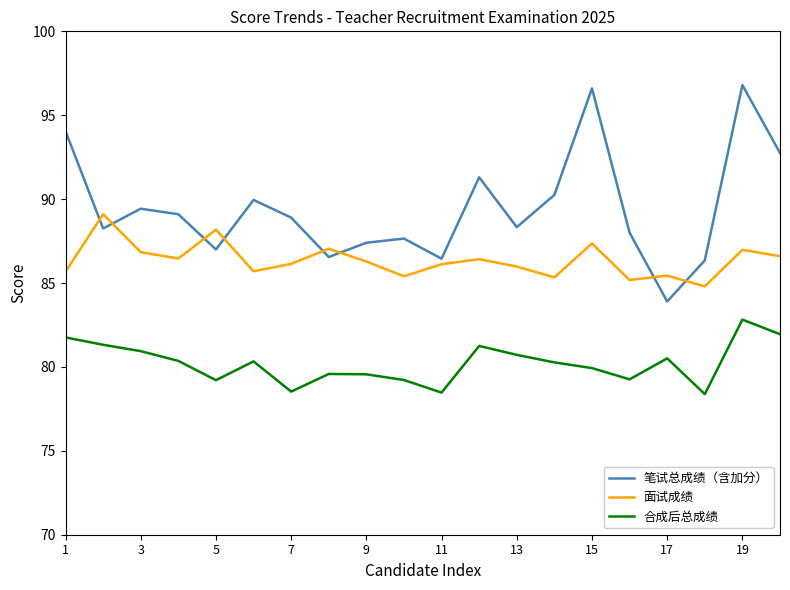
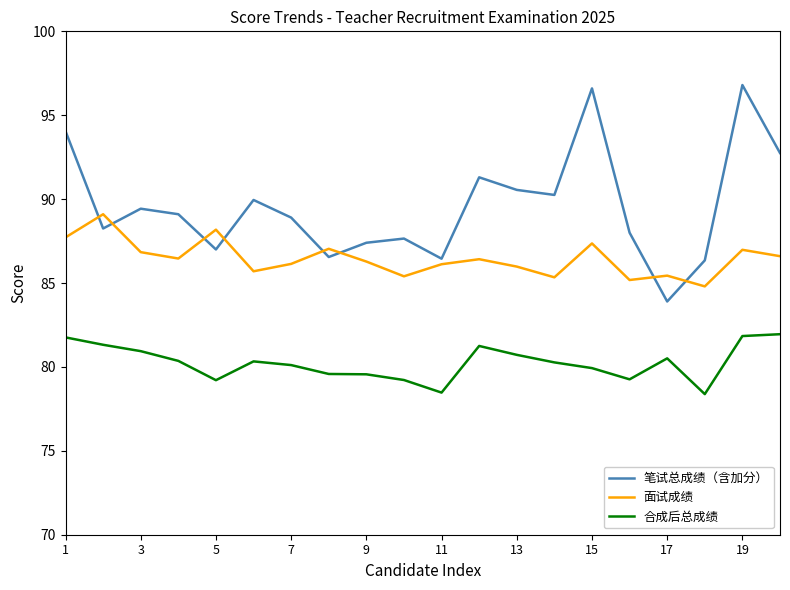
  {
    "笔试总成绩（含加分）": {
      "1": 94.1,
      "3": 89.4,
      "5": 87.0,
      "7": 88.9,
      "9": 87.4,
      "11": 86.5,
-     "13": 88.3,
+     "13": 90.6,
      "15": 96.6,
      "17": 83.9,
      "19": 96.8
    },
    "面试成绩": {
-     "1": 85.7,
+     "1": 87.7,
      "3": 86.8,
      "5": 88.2,
      "7": 86.1,
      "9": 86.3,
      "11": 86.1,
      "13": 86.0,
      "15": 87.4,
      "17": 85.4,
      "19": 87.0
    },
    "合成后总成绩": {
      "1": 81.8,
      "3": 80.9,
      "5": 79.2,
-     "7": 78.5,
+     "7": 80.1,
      "9": 79.6,
      "11": 78.5,
      "13": 80.7,
      "15": 79.9,
      "17": 80.5,
-     "19": 82.8
+     "19": 81.8
    }
  }
